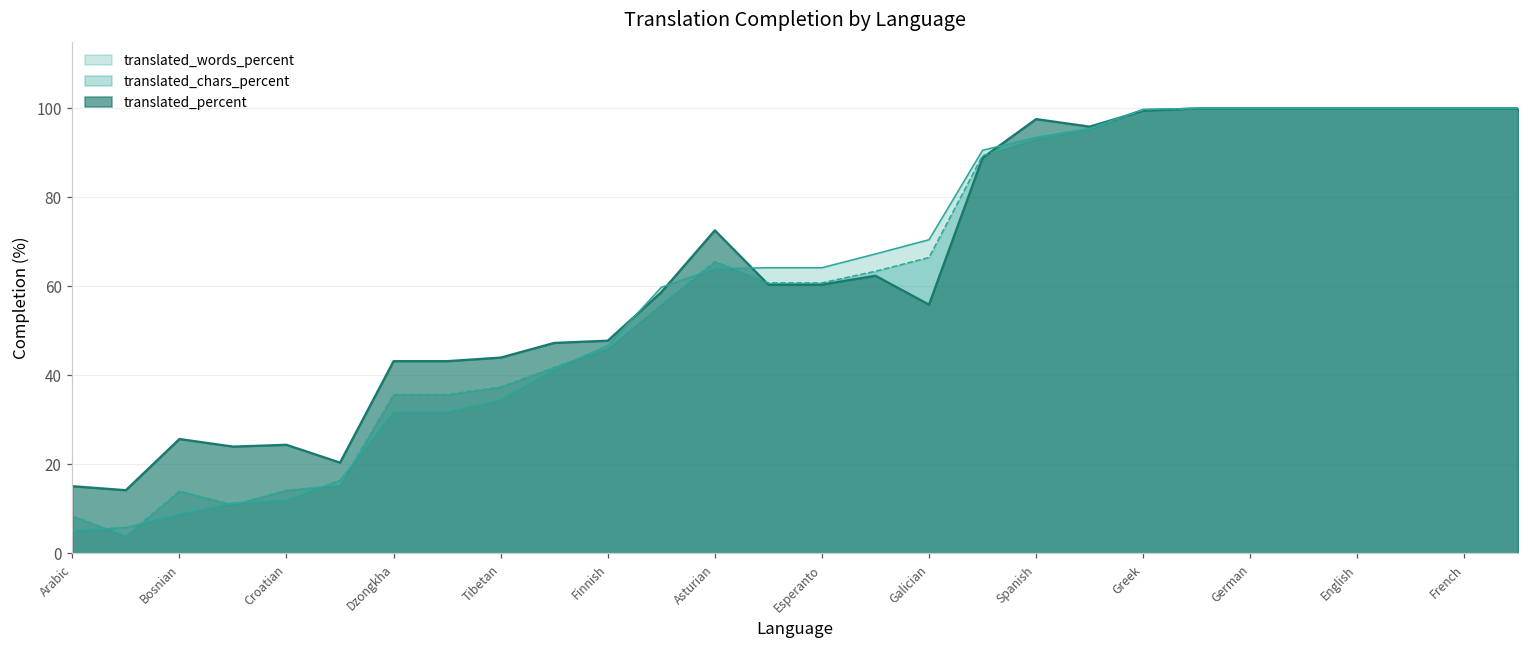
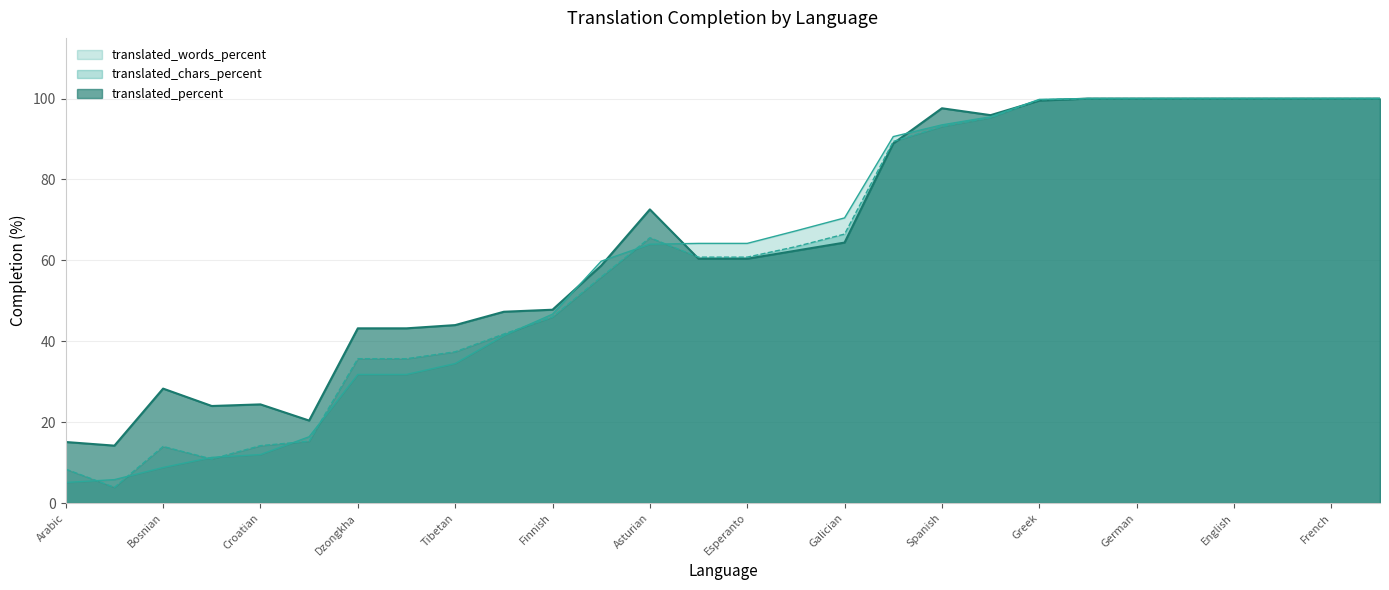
  {
    "translated_percent": {
-     "Bosnian": 26,
+     "Bosnian": 28,
      "Croatian": 24,
      "Finnish": 48,
      "Asturian": 73,
-     "Galician": 56,
+     "Galician": 64,
      "Spanish": 98
    }
  }
